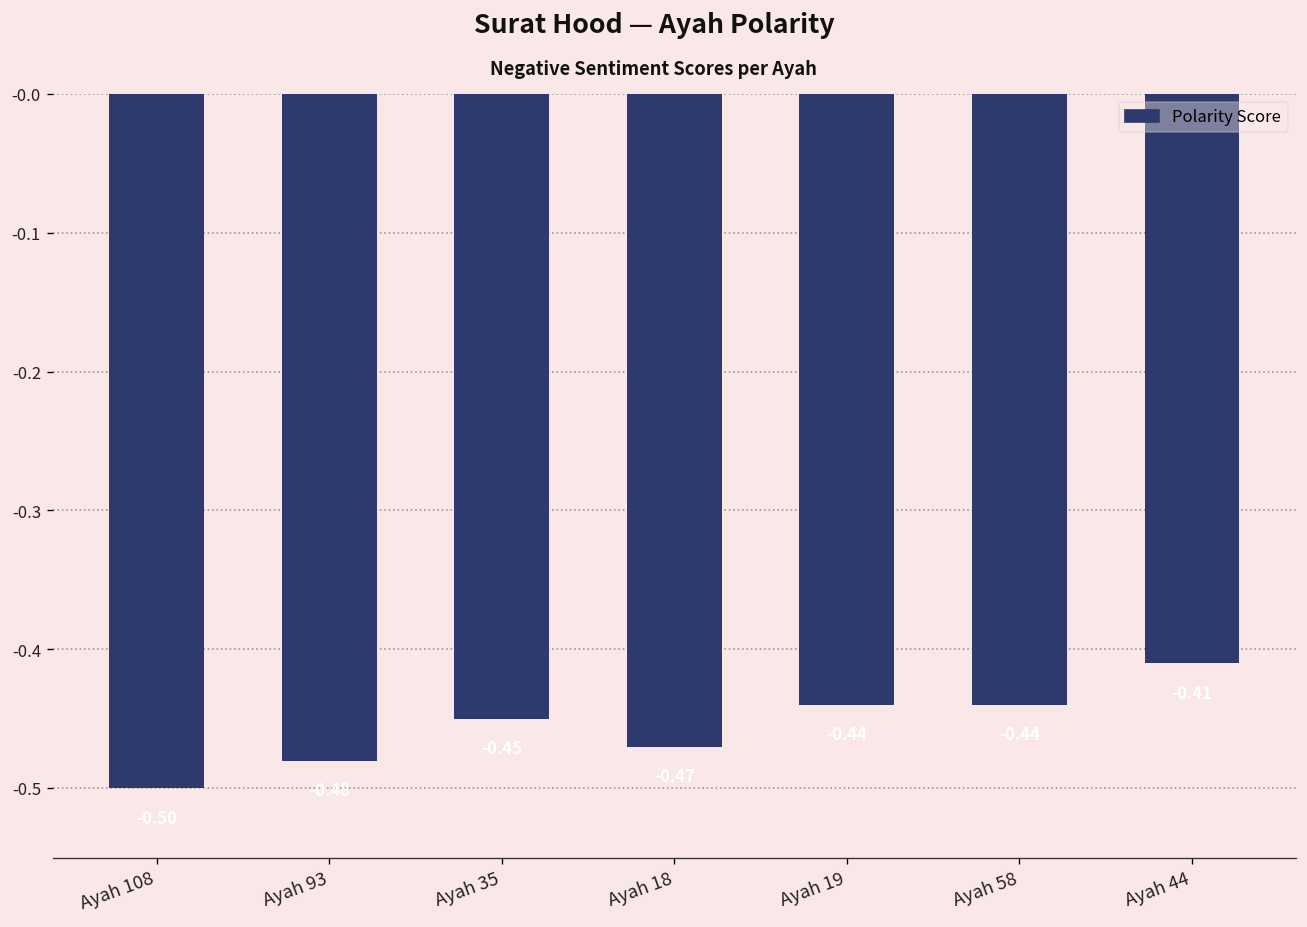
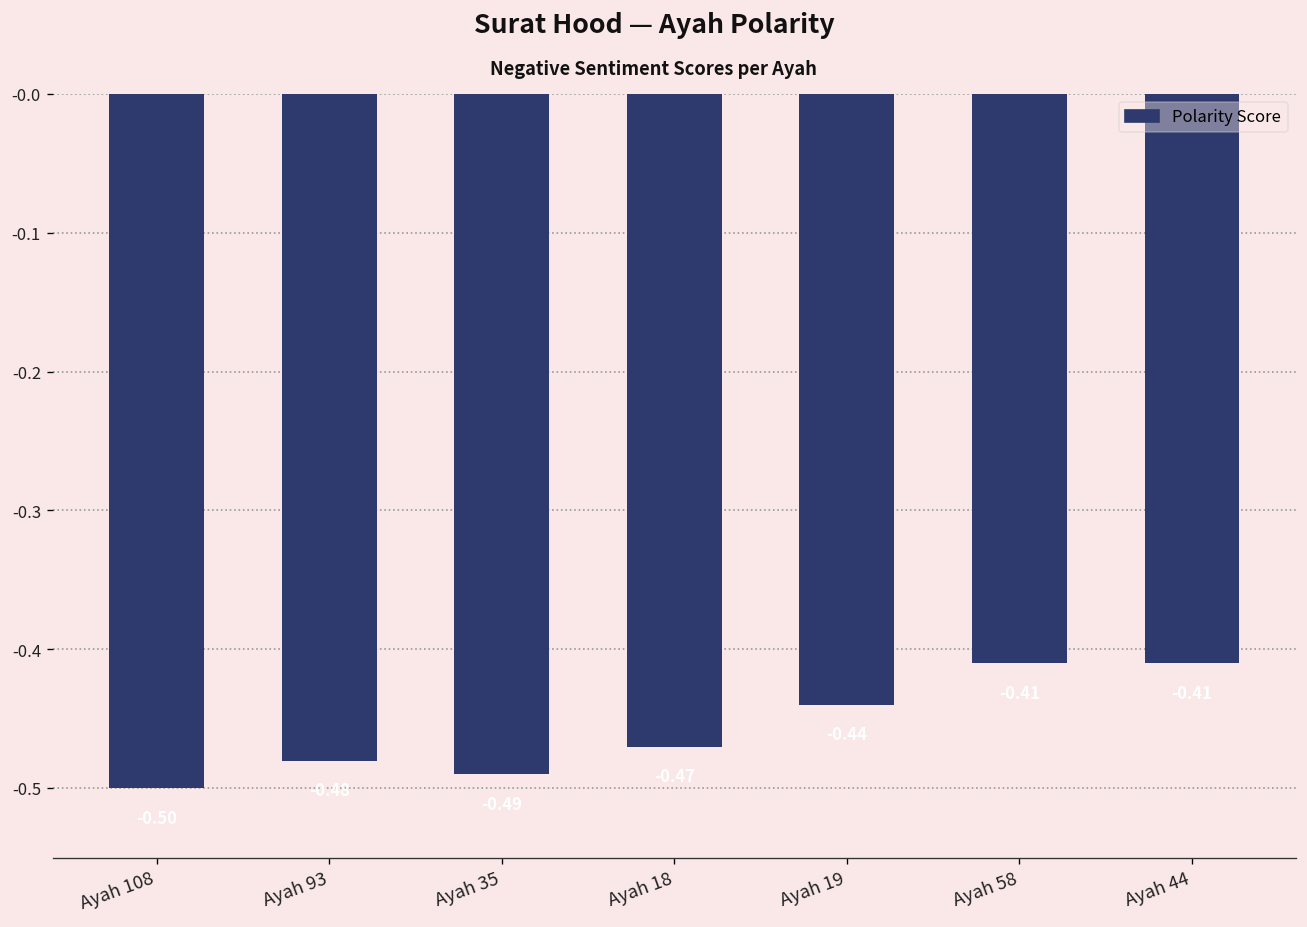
  {
    "Ayah 108": -0.50,
    "Ayah 93": -0.48,
-   "Ayah 35": -0.45,
+   "Ayah 35": -0.49,
    "Ayah 18": -0.47,
    "Ayah 19": -0.44,
-   "Ayah 58": -0.44,
+   "Ayah 58": -0.41,
    "Ayah 44": -0.41
  }
